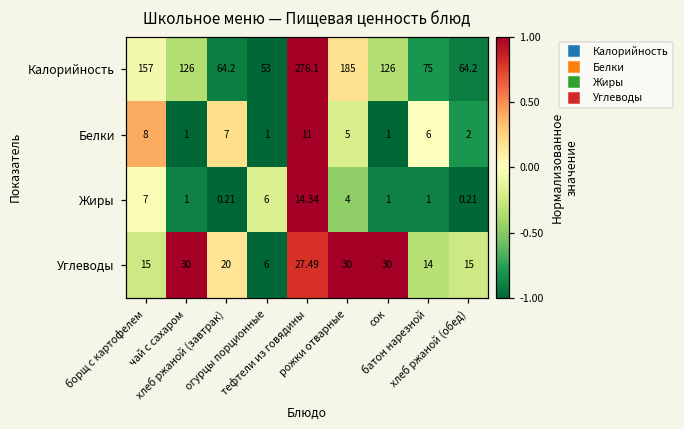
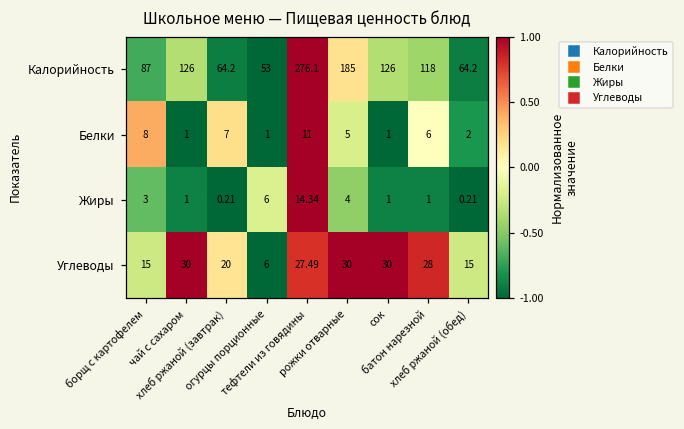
  {
    "Калорийность": {
-     "борщ с картофелем": 157,
+     "борщ с картофелем": 87,
      "чай с сахаром": 126,
      "хлеб ржаной (завтрак)": 64.2,
      "огурцы порционные": 53,
      "тефтели из говядины": 276.1,
      "рожки отварные": 185,
      "сок": 126,
-     "батон нарезной": 75,
+     "батон нарезной": 118,
      "хлеб ржаной (обед)": 64.2
    },
    "Белки": {
      "борщ с картофелем": 8,
      "чай с сахаром": 1,
      "хлеб ржаной (завтрак)": 7,
      "огурцы порционные": 1,
      "тефтели из говядины": 11,
      "рожки отварные": 5,
      "сок": 1,
      "батон нарезной": 6,
      "хлеб ржаной (обед)": 2
    },
    "Жиры": {
-     "борщ с картофелем": 7,
+     "борщ с картофелем": 3,
      "чай с сахаром": 1,
      "хлеб ржаной (завтрак)": 0.21,
      "огурцы порционные": 6,
      "тефтели из говядины": 14.34,
      "рожки отварные": 4,
      "сок": 1,
      "батон нарезной": 1,
      "хлеб ржаной (обед)": 0.21
    },
    "Углеводы": {
      "борщ с картофелем": 15,
      "чай с сахаром": 30,
      "хлеб ржаной (завтрак)": 20,
      "огурцы порционные": 6,
      "тефтели из говядины": 27.49,
      "рожки отварные": 30,
      "сок": 30,
-     "батон нарезной": 14,
+     "батон нарезной": 28,
      "хлеб ржаной (обед)": 15
    }
  }
